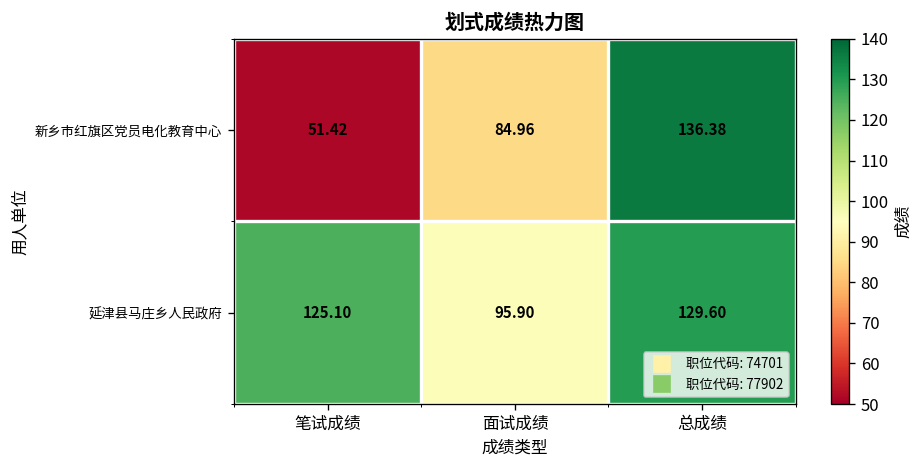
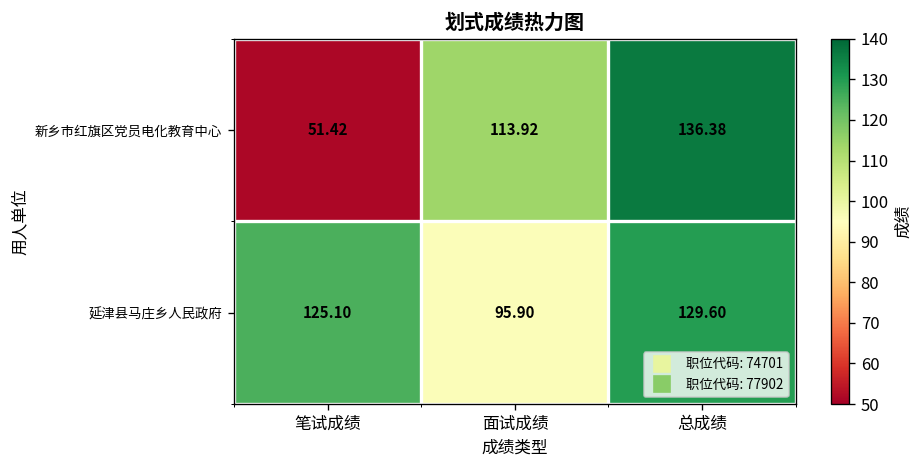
  {
    "新乡市红旗区党员电化教育中心": {
      "笔试成绩": 51.42,
-     "面试成绩": 84.96,
+     "面试成绩": 113.92,
      "总成绩": 136.38
    },
    "延津县马庄乡人民政府": {
      "笔试成绩": 125.10,
      "面试成绩": 95.90,
      "总成绩": 129.60
    }
  }
